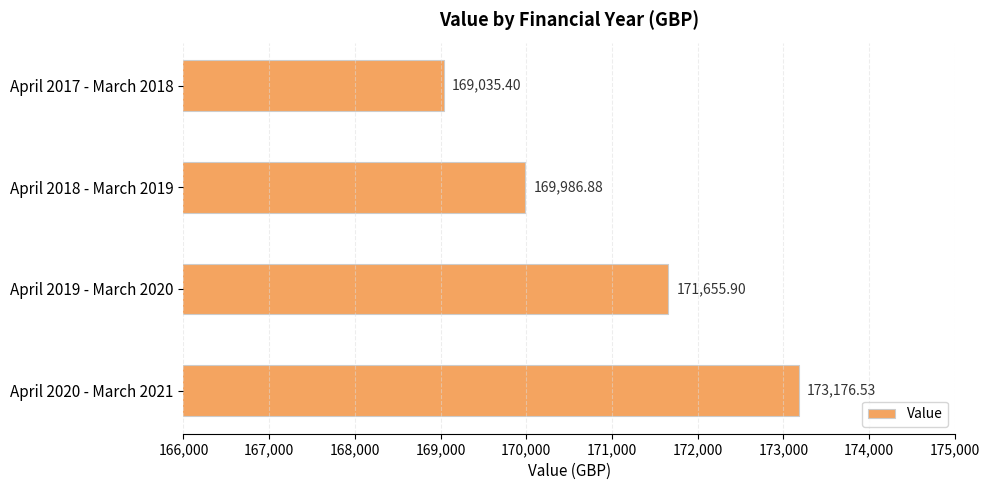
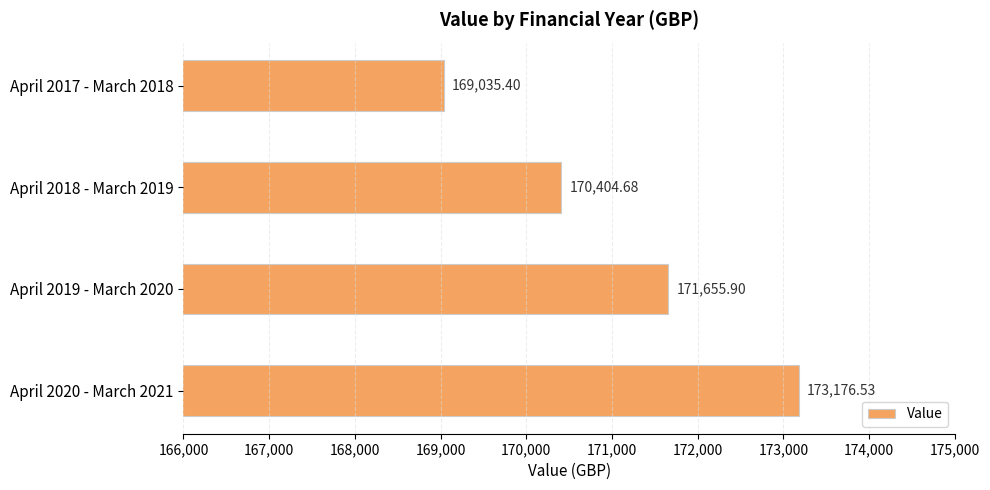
  {
    "April 2017 - March 2018": "169,035.40",
-   "April 2018 - March 2019": "169,986.88",
+   "April 2018 - March 2019": "170,404.68",
    "April 2019 - March 2020": "171,655.90",
    "April 2020 - March 2021": "173,176.53"
  }
